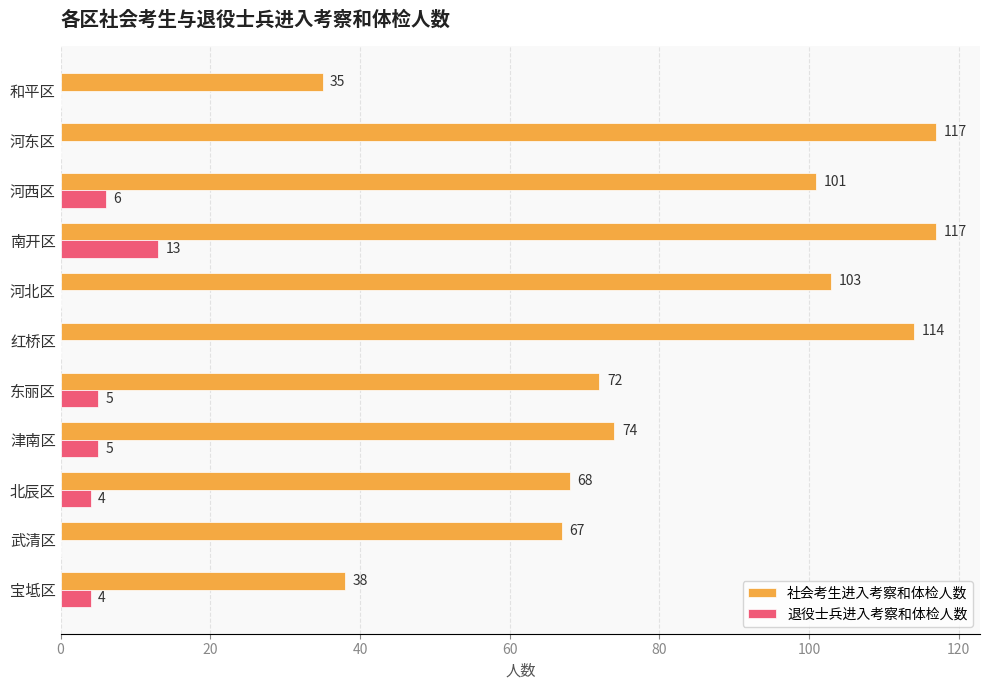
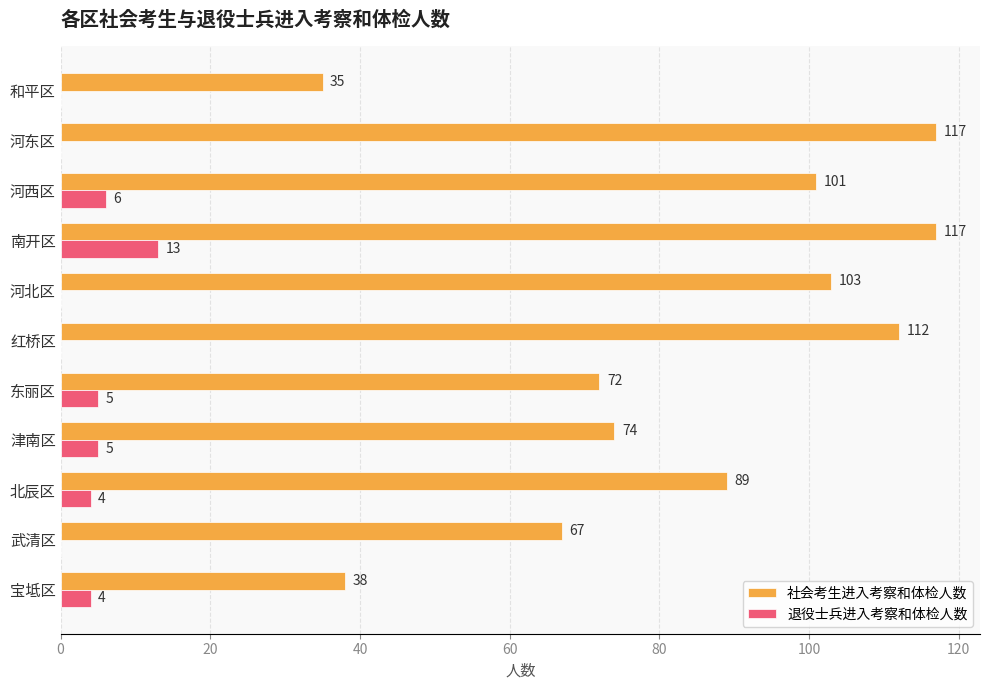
  {
    "社会考生进入考察和体检人数": {
      "和平区": 35,
      "河东区": 117,
      "河西区": 101,
      "南开区": 117,
      "河北区": 103,
-     "红桥区": 114,
+     "红桥区": 112,
      "东丽区": 72,
      "津南区": 74,
-     "北辰区": 68,
+     "北辰区": 89,
      "武清区": 67,
      "宝坻区": 38
    },
    "退役士兵进入考察和体检人数": {
      "河西区": 6,
      "南开区": 13,
      "东丽区": 5,
      "津南区": 5,
      "北辰区": 4,
      "宝坻区": 4
    }
  }
